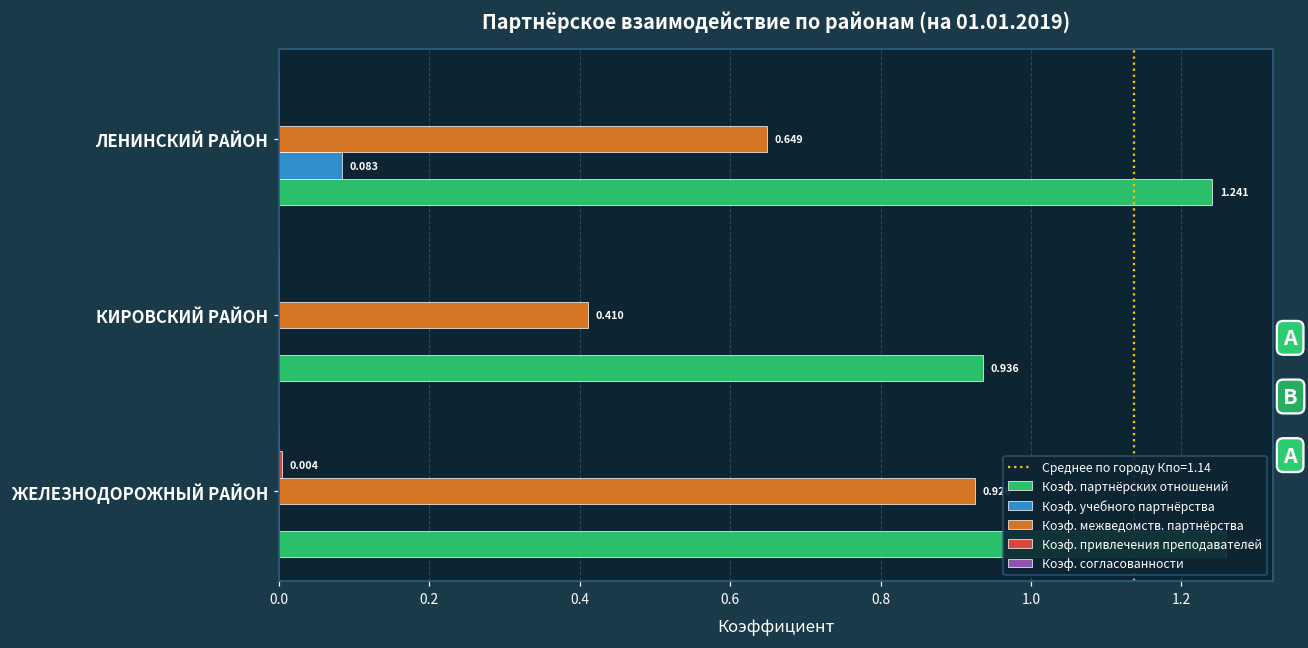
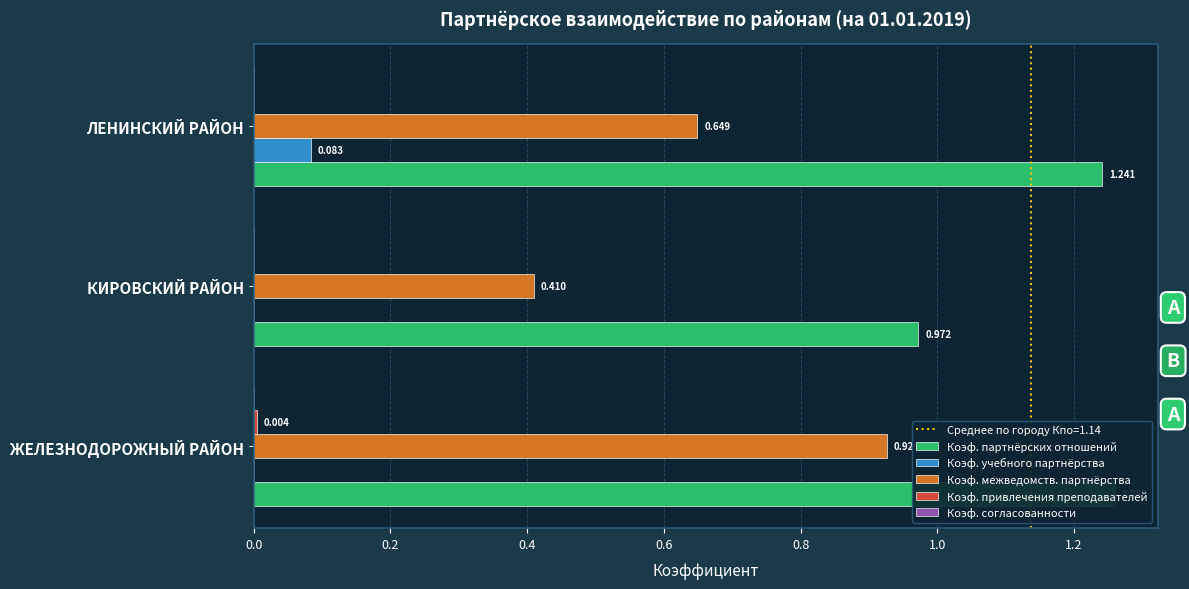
  {
    "Коэф. партнёрских отношений": {
      "ЛЕНИНСКИЙ РАЙОН": 1.241,
-     "КИРОВСКИЙ РАЙОН": 0.936
+     "КИРОВСКИЙ РАЙОН": 0.972
    },
    "Коэф. учебного партнёрства": {
      "ЛЕНИНСКИЙ РАЙОН": 0.083
    },
    "Коэф. согласованности": {
      "ЛЕНИНСКИЙ РАЙОН": 0.00,
      "КИРОВСКИЙ РАЙОН": 0.00,
      "ЖЕЛЕЗНОДОРОЖНЫЙ РАЙОН": 0.00
    }
  }
